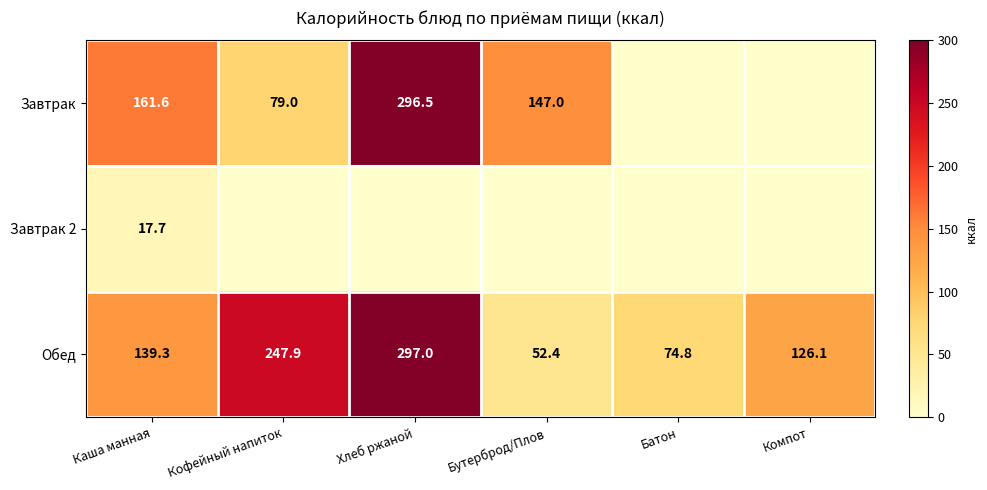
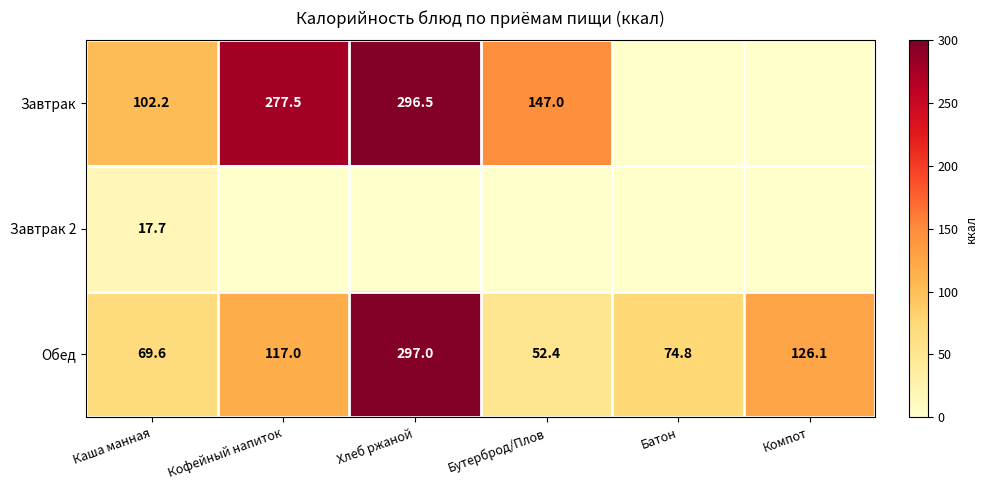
  {
    "Завтрак": {
-     "Каша манная": 161.6,
-     "Кофейный напиток": 79.0,
+     "Каша манная": 102.2,
+     "Кофейный напиток": 277.5,
      "Хлеб ржаной": 296.5,
      "Бутерброд/Плов": 147.0
    },
    "Завтрак 2": {
      "Каша манная": 17.7
    },
    "Обед": {
-     "Каша манная": 139.3,
-     "Кофейный напиток": 247.9,
+     "Каша манная": 69.6,
+     "Кофейный напиток": 117.0,
      "Хлеб ржаной": 297.0,
      "Бутерброд/Плов": 52.4,
      "Батон": 74.8,
      "Компот": 126.1
    }
  }
